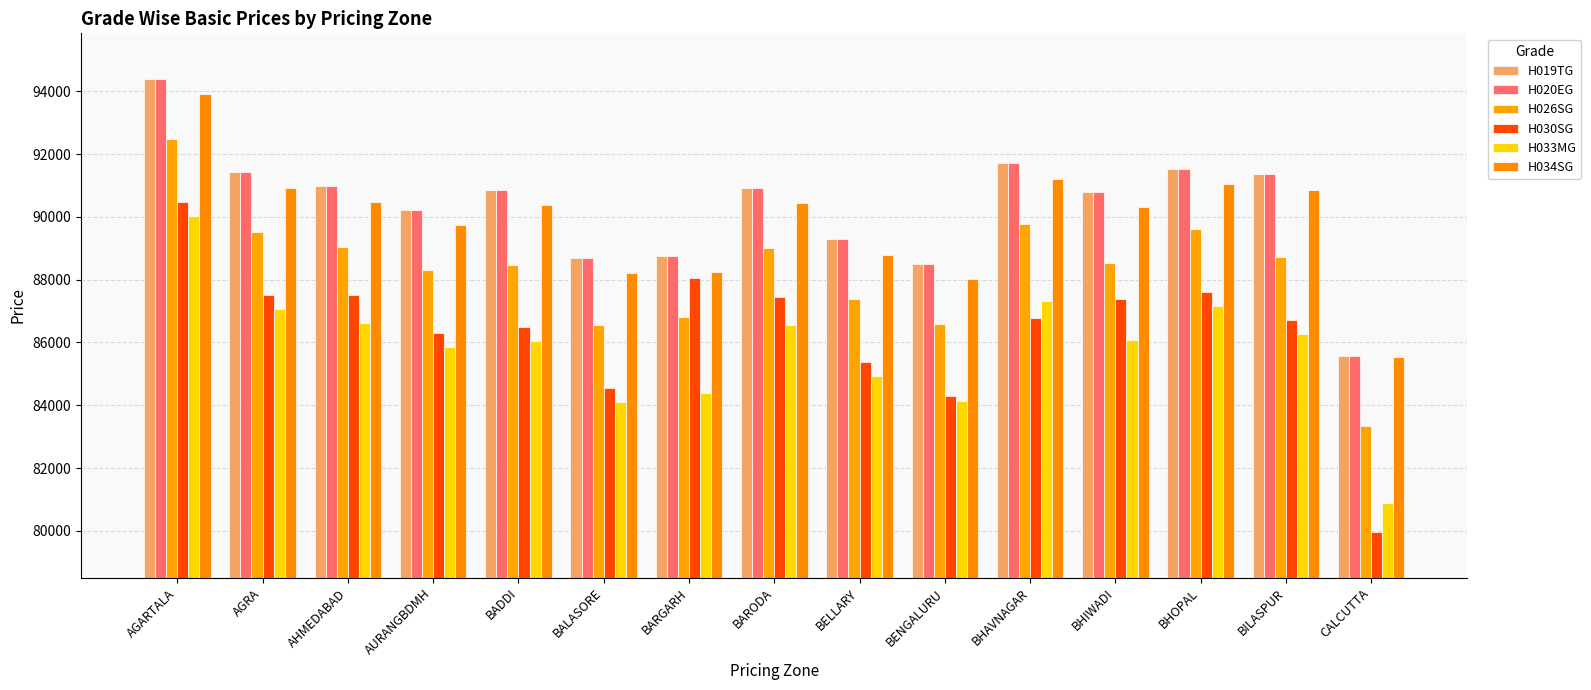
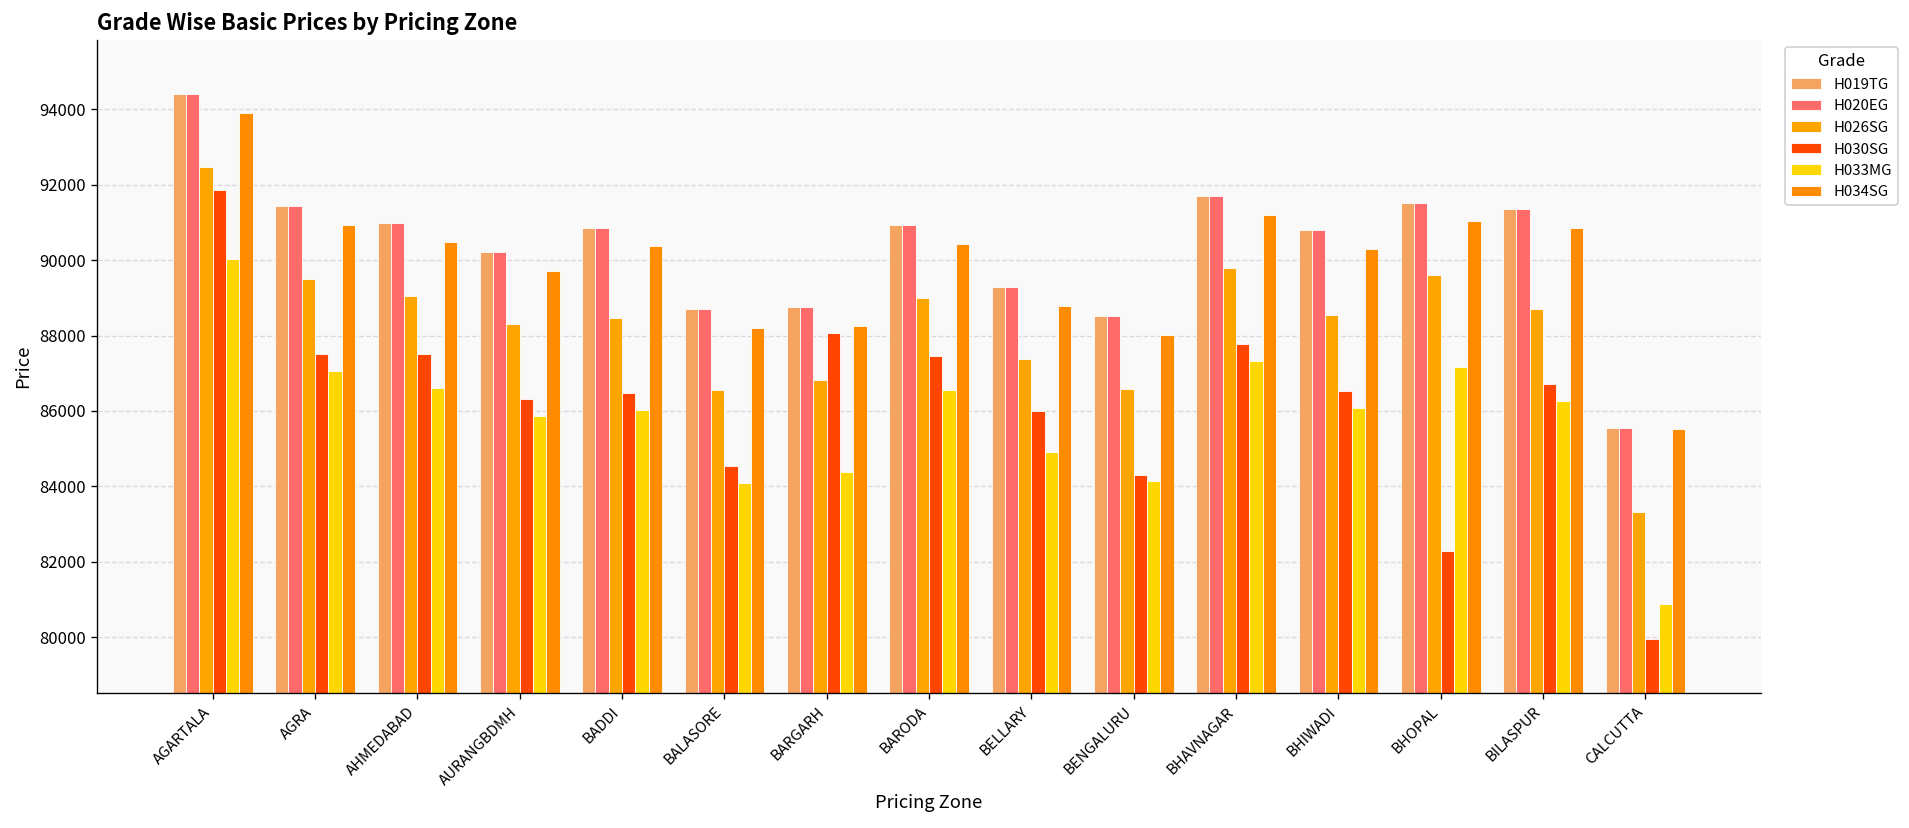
  {
    "H030SG": {
-     "AGARTALA": 90500,
+     "AGARTALA": 91900,
      "AGRA": 87500,
      "AHMEDABAD": 87500,
      "AURANGBDMH": 86300,
      "BADDI": 86500,
      "BALASORE": 84600,
      "BARGARH": 88100,
      "BARODA": 87400,
-     "BELLARY": 85400,
+     "BELLARY": 86000,
      "BENGALURU": 84300,
-     "BHAVNAGAR": 86800,
-     "BHIWADI": 87400,
-     "BHOPAL": 87600,
+     "BHAVNAGAR": 87800,
+     "BHIWADI": 86500,
+     "BHOPAL": 82300,
      "BILASPUR": 86700,
      "CALCUTTA": 80000
    }
  }
